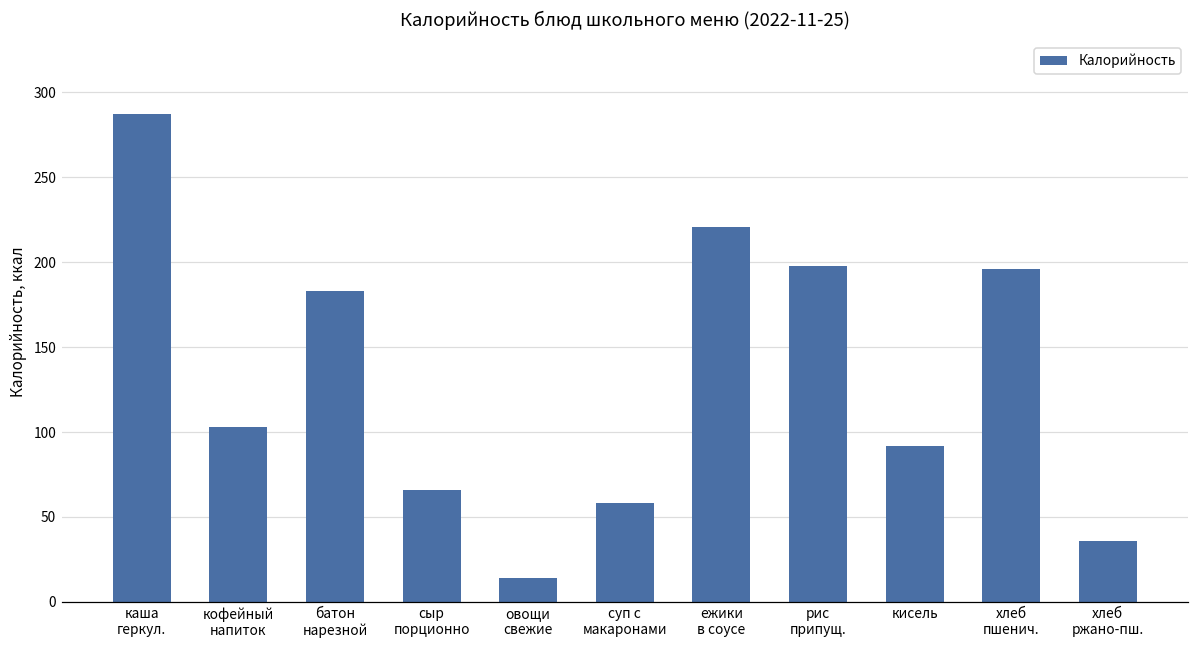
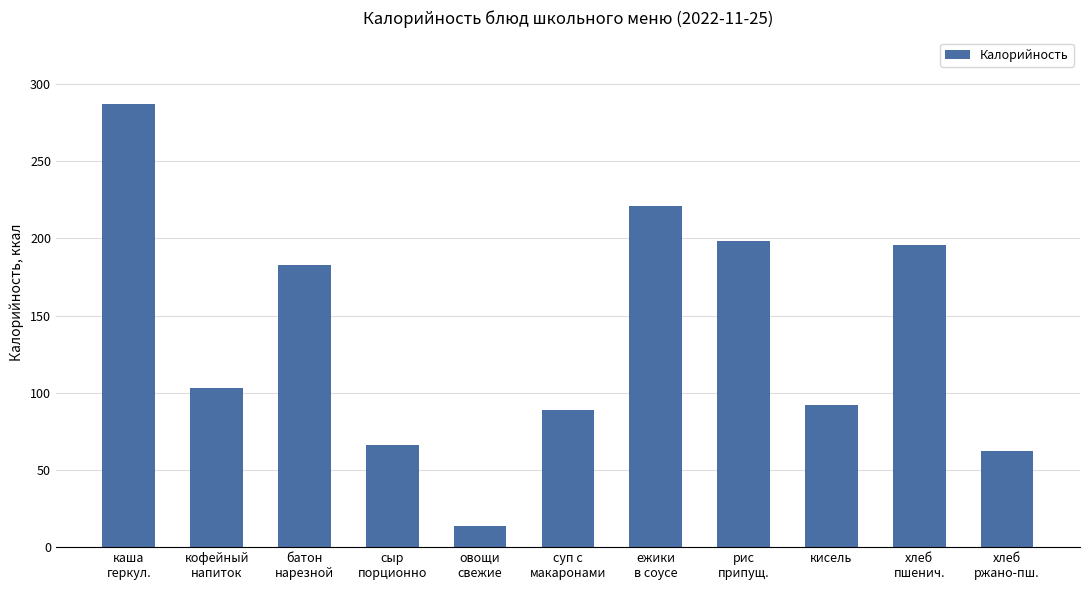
  {
    "каша геркул.": 287,
    "кофейный напиток": 103,
    "батон нарезной": 183,
    "сыр порционно": 66,
    "овощи свежие": 14,
-   "суп с макаронами": 58,
+   "суп с макаронами": 89,
    "ежики в соусе": 221,
    "рис припущ.": 198,
    "кисель": 92,
    "хлеб пшенич.": 196,
-   "хлеб ржано-пш.": 36
+   "хлеб ржано-пш.": 62
  }
